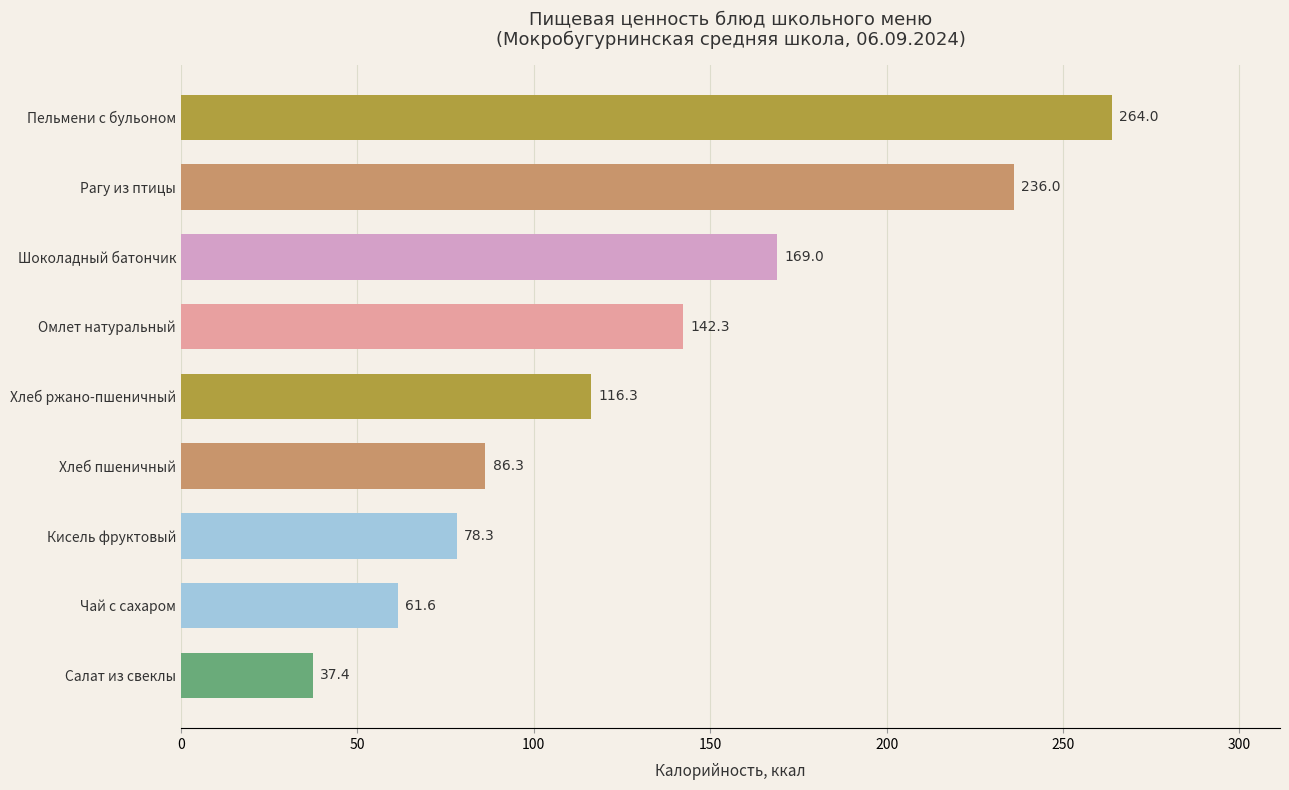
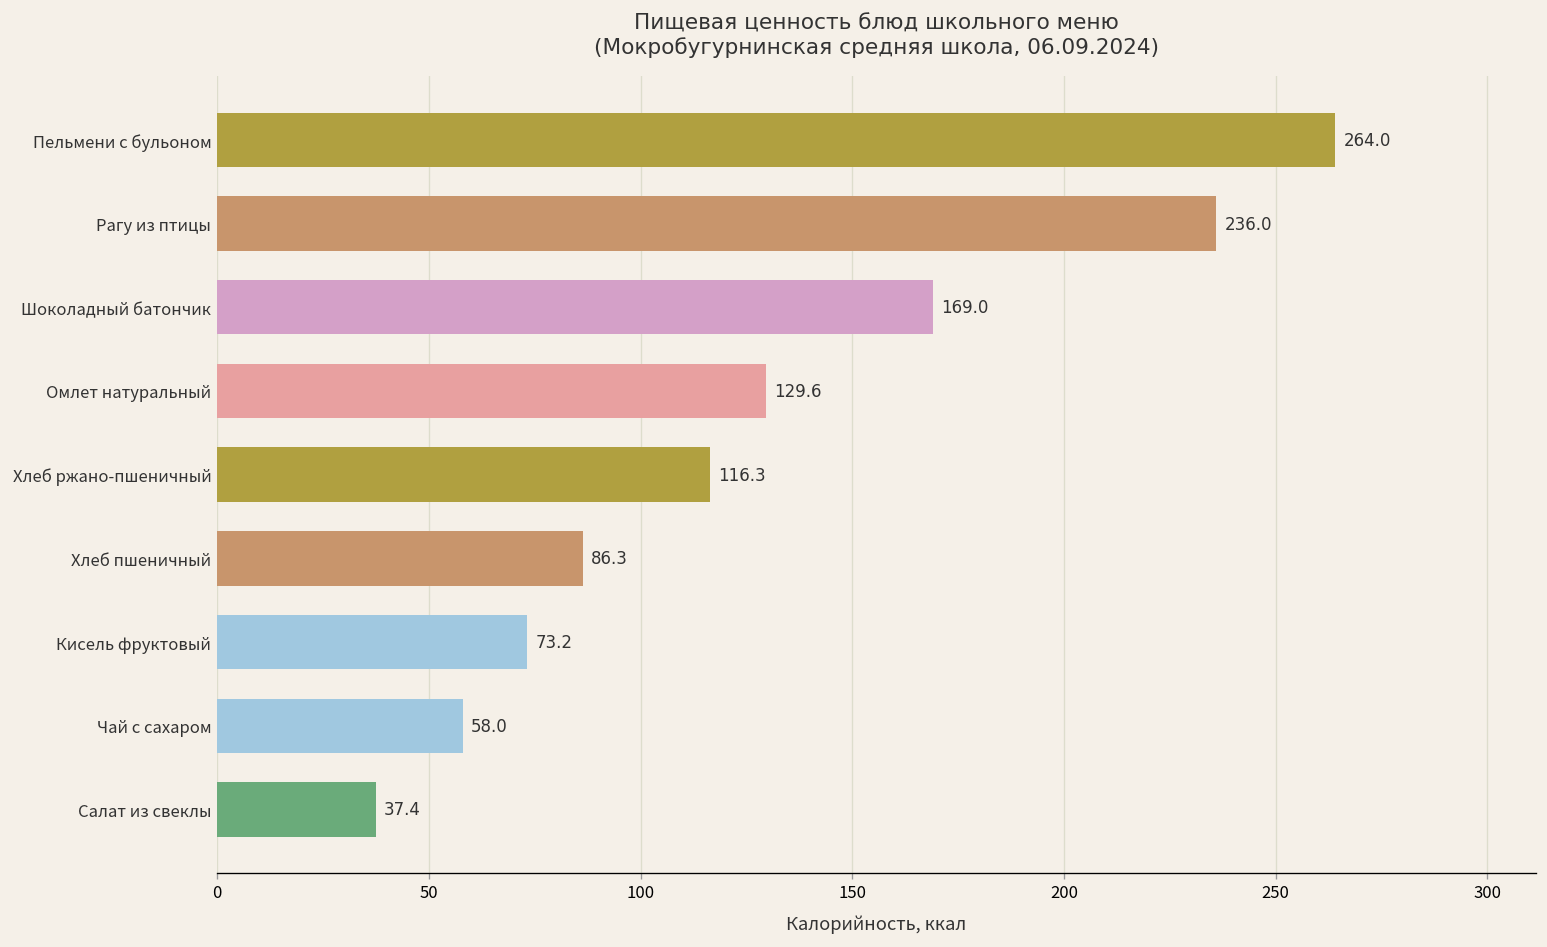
  {
    "Пельмени с бульоном": 264.0,
    "Рагу из птицы": 236.0,
    "Шоколадный батончик": 169.0,
-   "Омлет натуральный": 142.3,
+   "Омлет натуральный": 129.6,
    "Хлеб ржано-пшеничный": 116.3,
    "Хлеб пшеничный": 86.3,
-   "Кисель фруктовый": 78.3,
-   "Чай с сахаром": 61.6,
+   "Кисель фруктовый": 73.2,
+   "Чай с сахаром": 58.0,
    "Салат из свеклы": 37.4
  }
